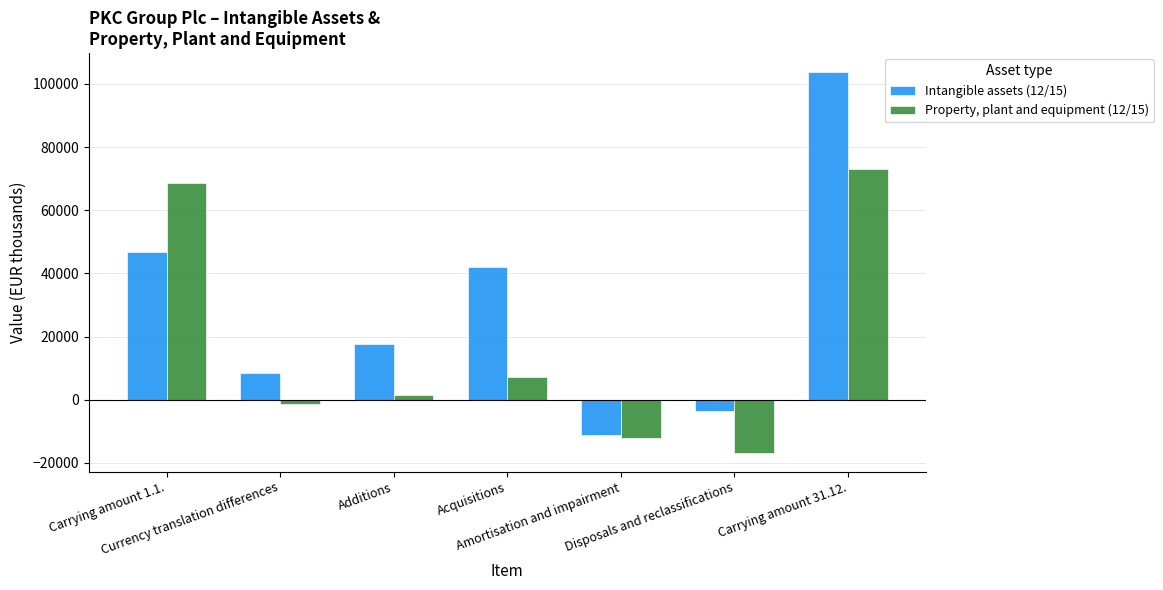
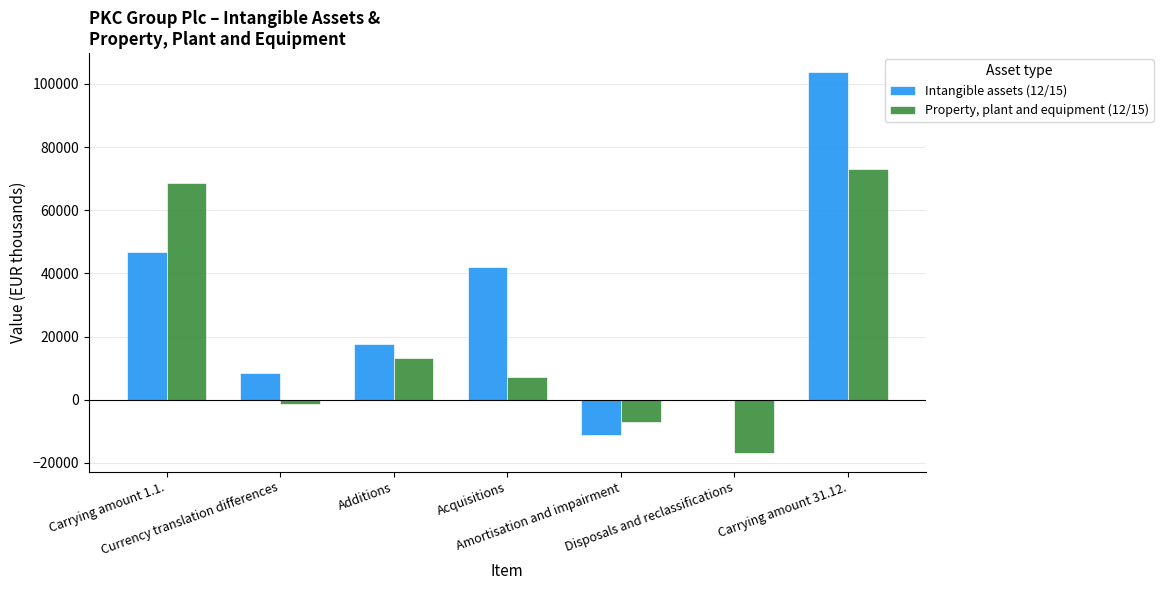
  {
    "Intangible assets (12/15)": {
      "Carrying amount 1.1.": 47000,
      "Currency translation differences": 9000,
      "Additions": 18000,
      "Acquisitions": 42000,
      "Amortisation and impairment": -11000,
-     "Disposals and reclassifications": -4000,
+     "Disposals and reclassifications": 0,
      "Carrying amount 31.12.": 104000
    },
    "Property, plant and equipment (12/15)": {
      "Carrying amount 1.1.": 69000,
      "Currency translation differences": -1000,
-     "Additions": 1000,
+     "Additions": 13000,
      "Acquisitions": 7000,
-     "Amortisation and impairment": -12000,
+     "Amortisation and impairment": -7000,
      "Disposals and reclassifications": -17000,
      "Carrying amount 31.12.": 73000
    }
  }
